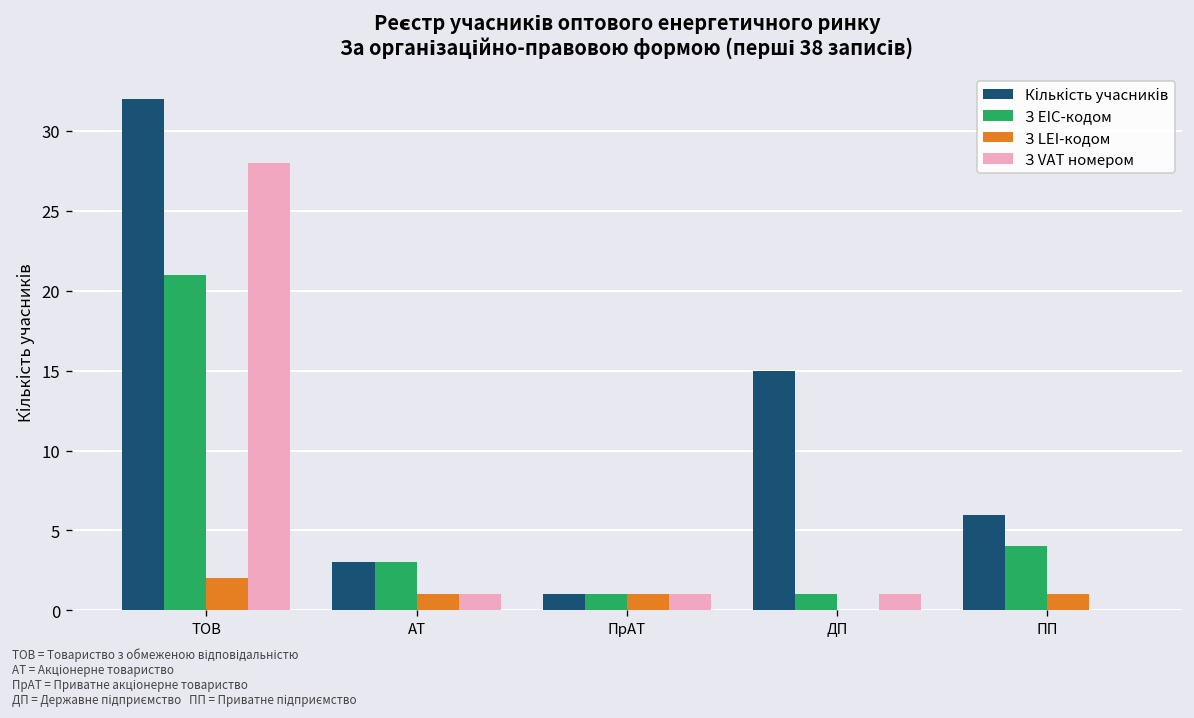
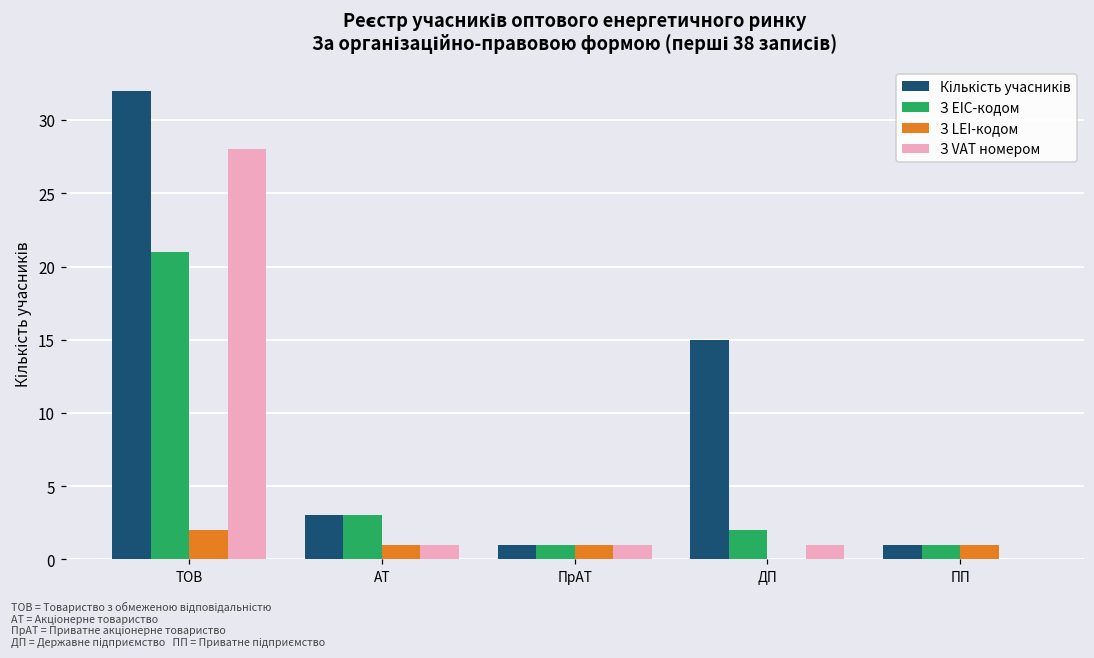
  {
    "Кількість учасників": {
      "ТОВ": 32,
      "АТ": 3,
      "ПрАТ": 1,
      "ДП": 15,
-     "ПП": 6
+     "ПП": 1
    },
    "З EIC-кодом": {
      "ТОВ": 21,
      "АТ": 3,
      "ПрАТ": 1,
-     "ДП": 1,
-     "ПП": 4
+     "ДП": 2,
+     "ПП": 1
    },
    "З LEI-кодом": {
      "ТОВ": 2,
      "АТ": 1,
      "ПрАТ": 1,
      "ДП": 0,
      "ПП": 1
    },
    "З VAT номером": {
      "ТОВ": 28,
      "АТ": 1,
      "ПрАТ": 1,
      "ДП": 1,
      "ПП": 0
    }
  }
